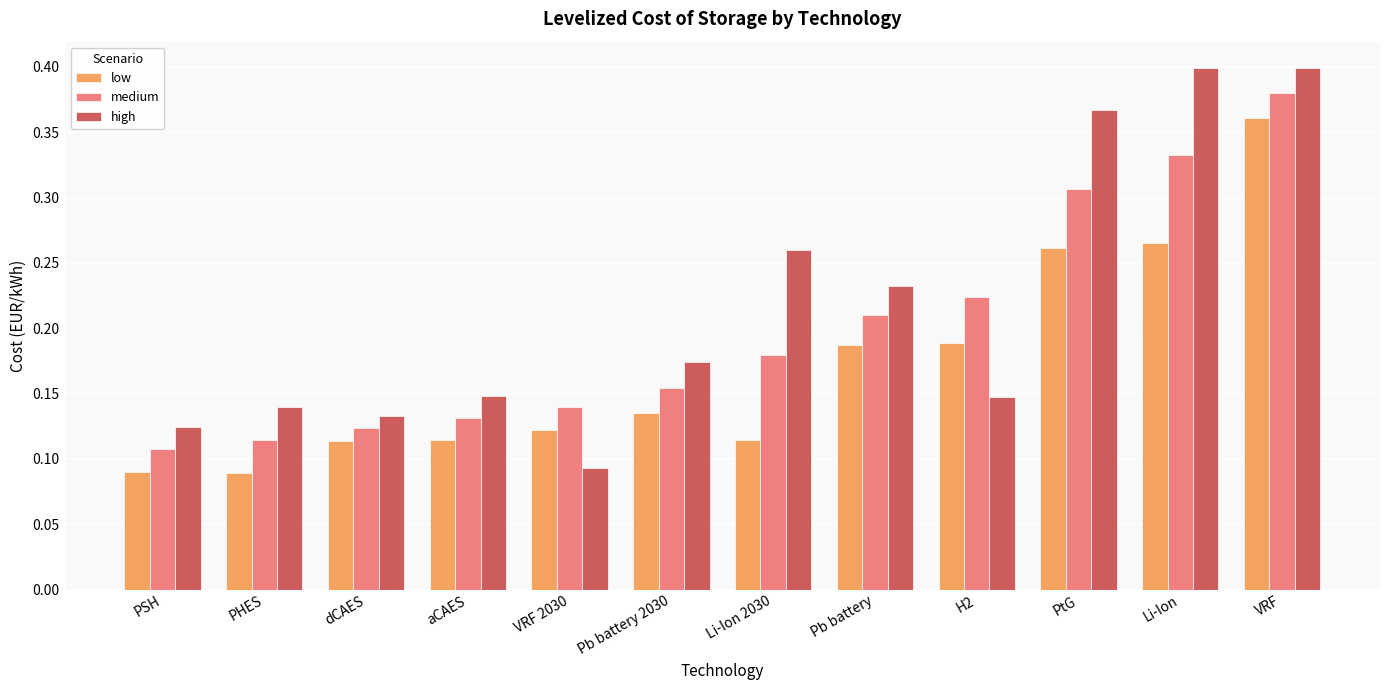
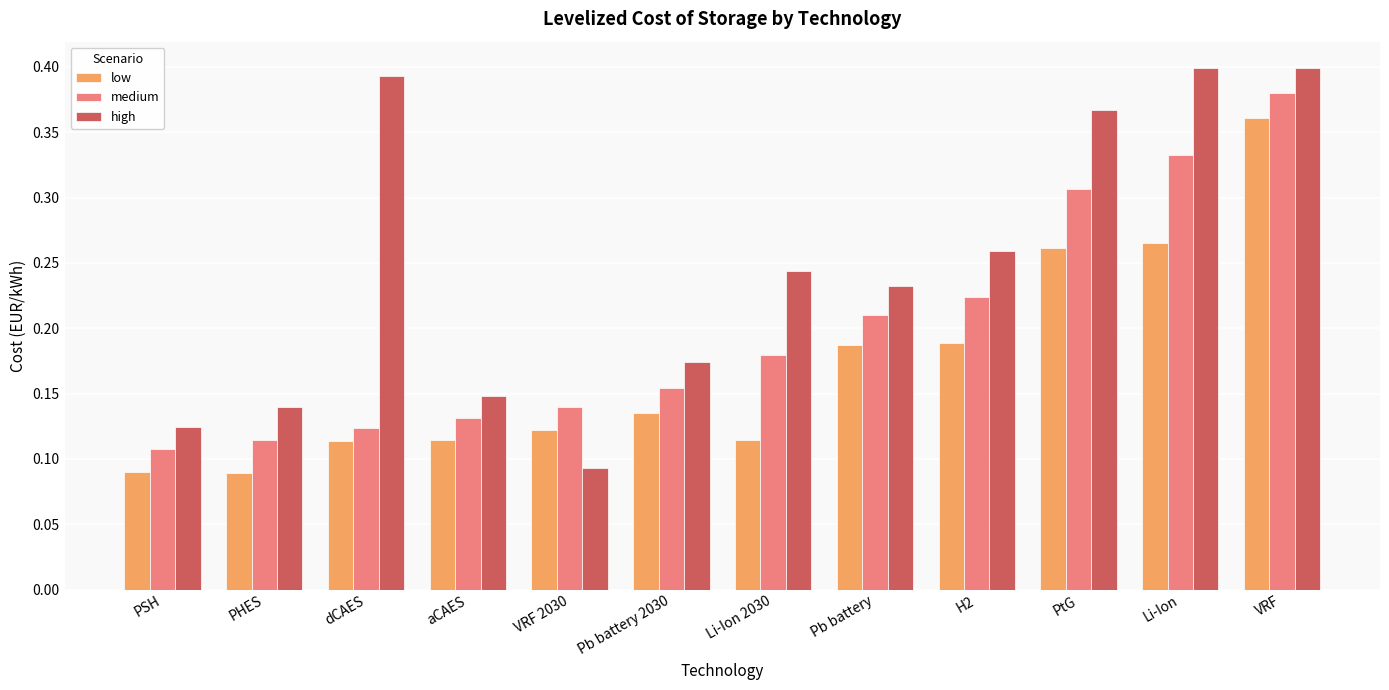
  {
    "high": {
      "PSH": 0.125,
      "PHES": 0.140,
-     "dCAES": 0.133,
+     "dCAES": 0.393,
      "aCAES": 0.148,
      "VRF 2030": 0.093,
      "Pb battery 2030": 0.174,
-     "Li-Ion 2030": 0.260,
+     "Li-Ion 2030": 0.244,
      "Pb battery": 0.233,
-     "H2": 0.147,
+     "H2": 0.259,
      "PtG": 0.367,
      "Li-Ion": 0.399,
      "VRF": 0.399
    }
  }
